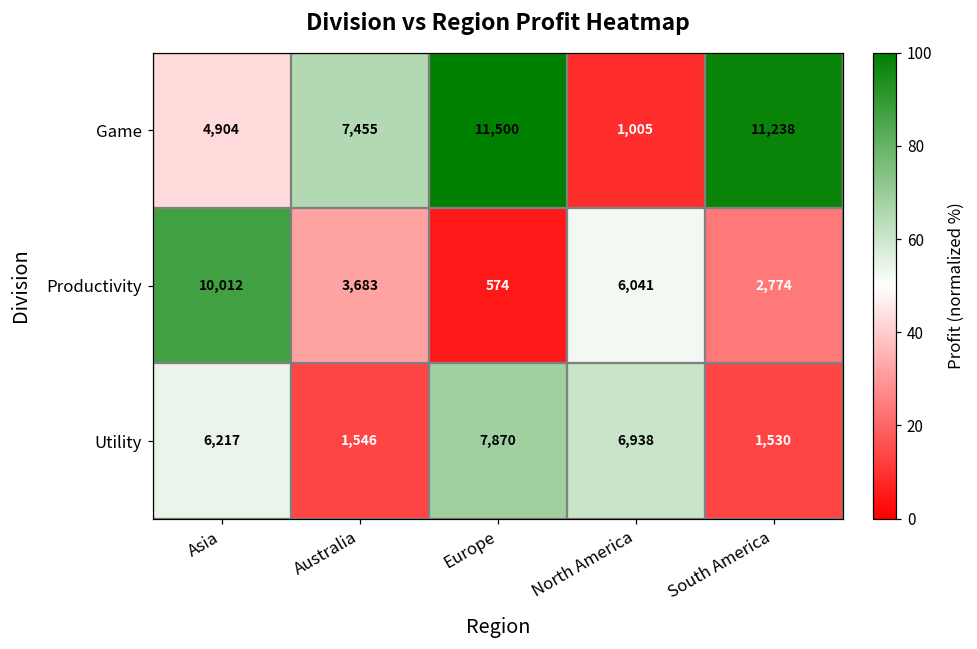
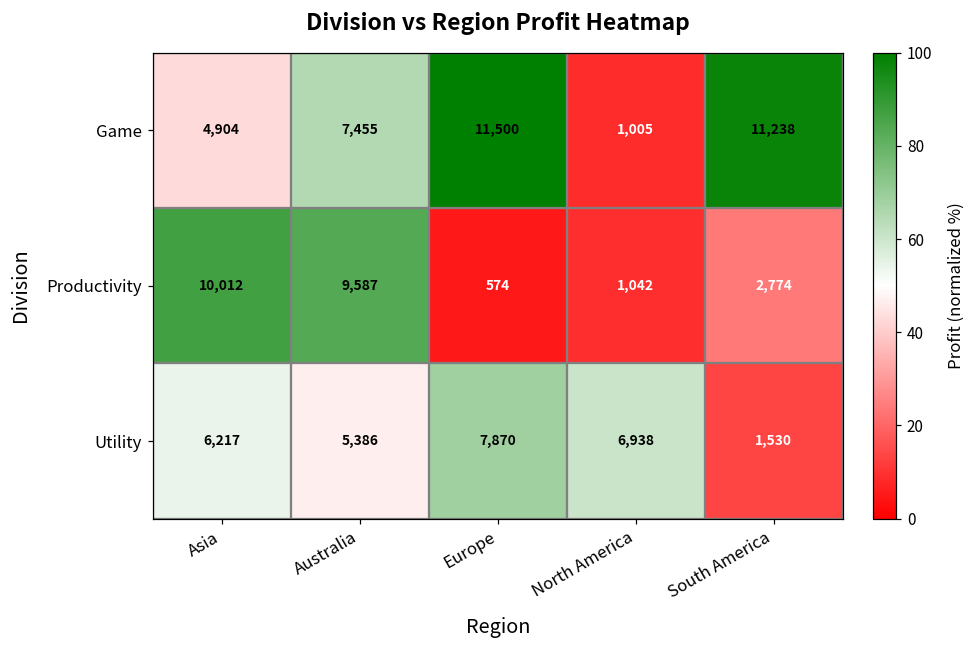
  {
    "Game": {
      "Asia": "4,904",
      "Australia": "7,455",
      "Europe": "11,500",
      "North America": "1,005",
      "South America": "11,238"
    },
    "Productivity": {
      "Asia": "10,012",
-     "Australia": "3,683",
+     "Australia": "9,587",
      "Europe": "574",
-     "North America": "6,041",
+     "North America": "1,042",
      "South America": "2,774"
    },
    "Utility": {
      "Asia": "6,217",
-     "Australia": "1,546",
+     "Australia": "5,386",
      "Europe": "7,870",
      "North America": "6,938",
      "South America": "1,530"
    }
  }
